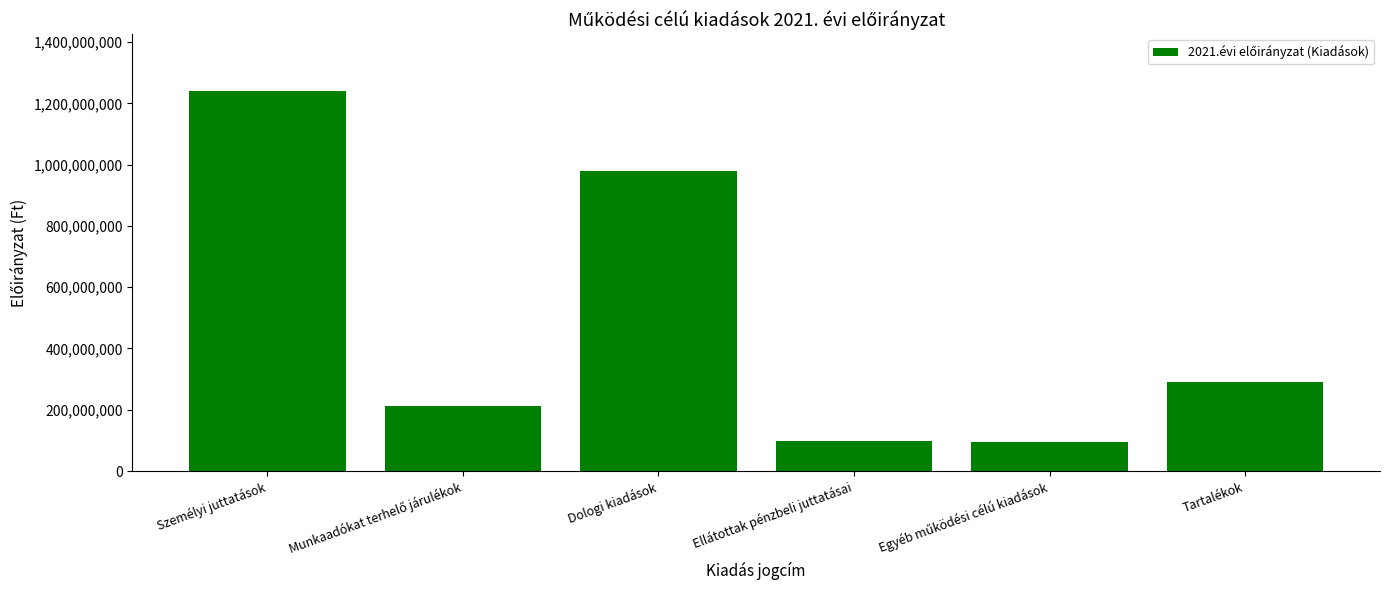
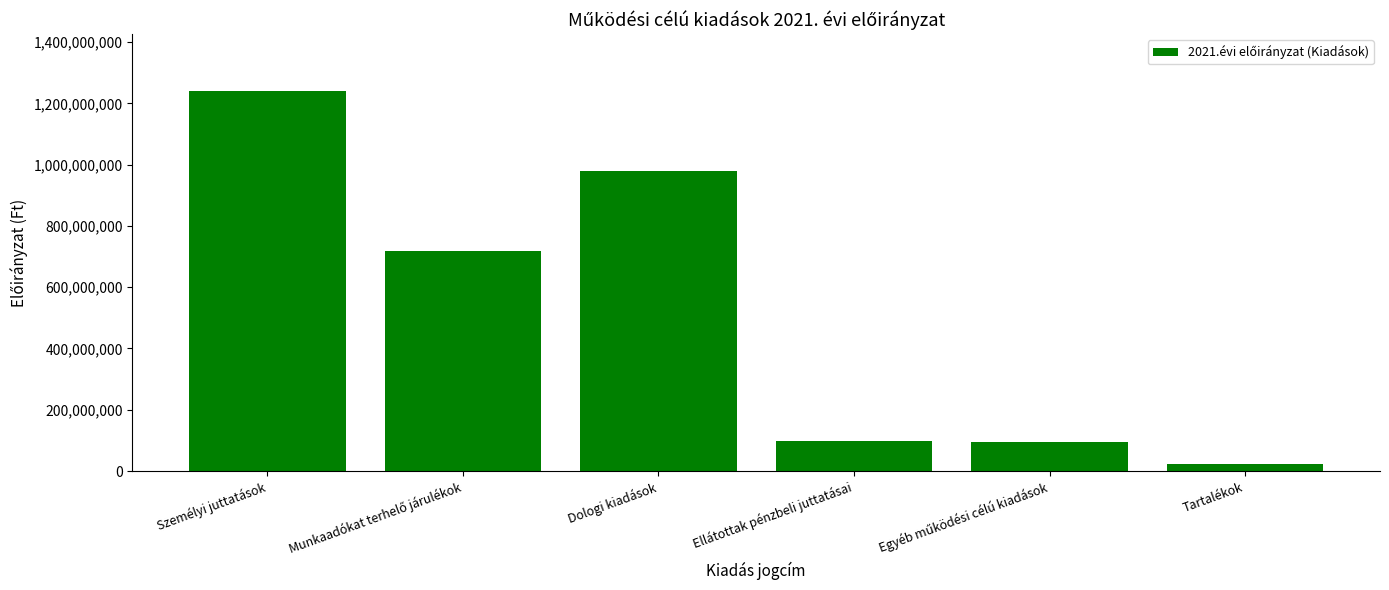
  {
    "Személyi juttatások": "1,240,000,000",
-   "Munkaadókat terhelő járulékok": "210,000,000",
+   "Munkaadókat terhelő járulékok": "720,000,000",
    "Dologi kiadások": "980,000,000",
    "Ellátottak pénzbeli juttatásai": "100,000,000",
    "Egyéb működési célú kiadások": "90,000,000",
-   "Tartalékok": "290,000,000"
+   "Tartalékok": "20,000,000"
  }
